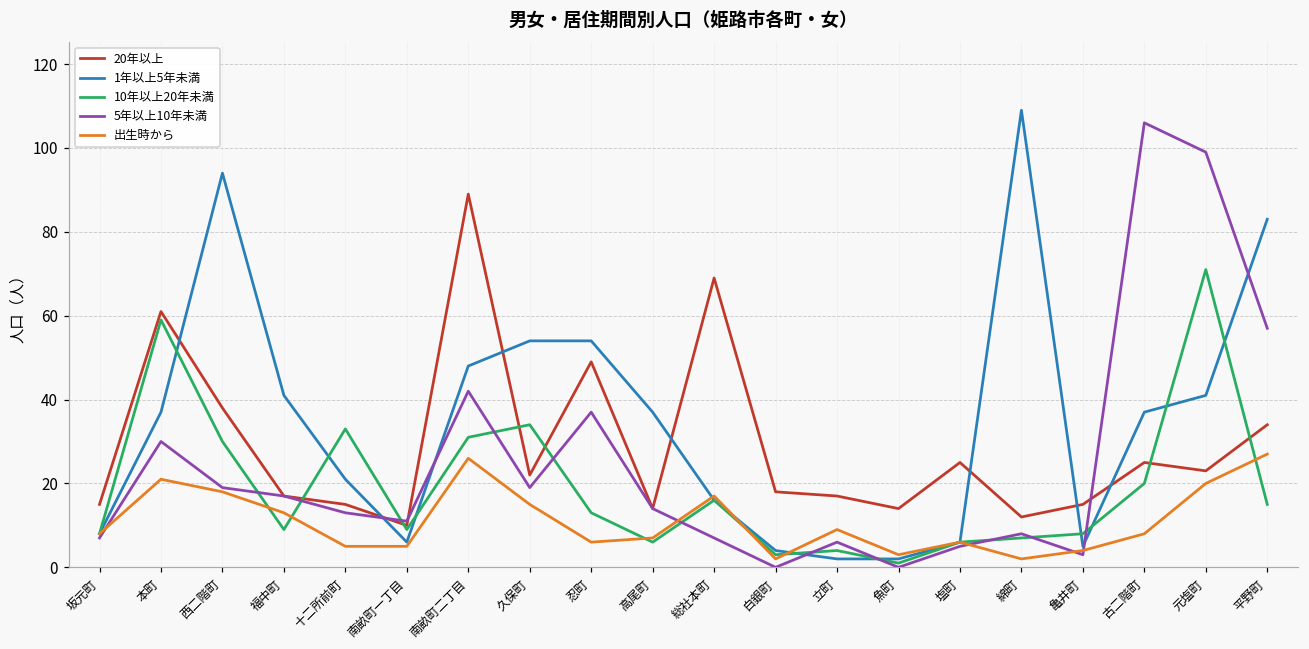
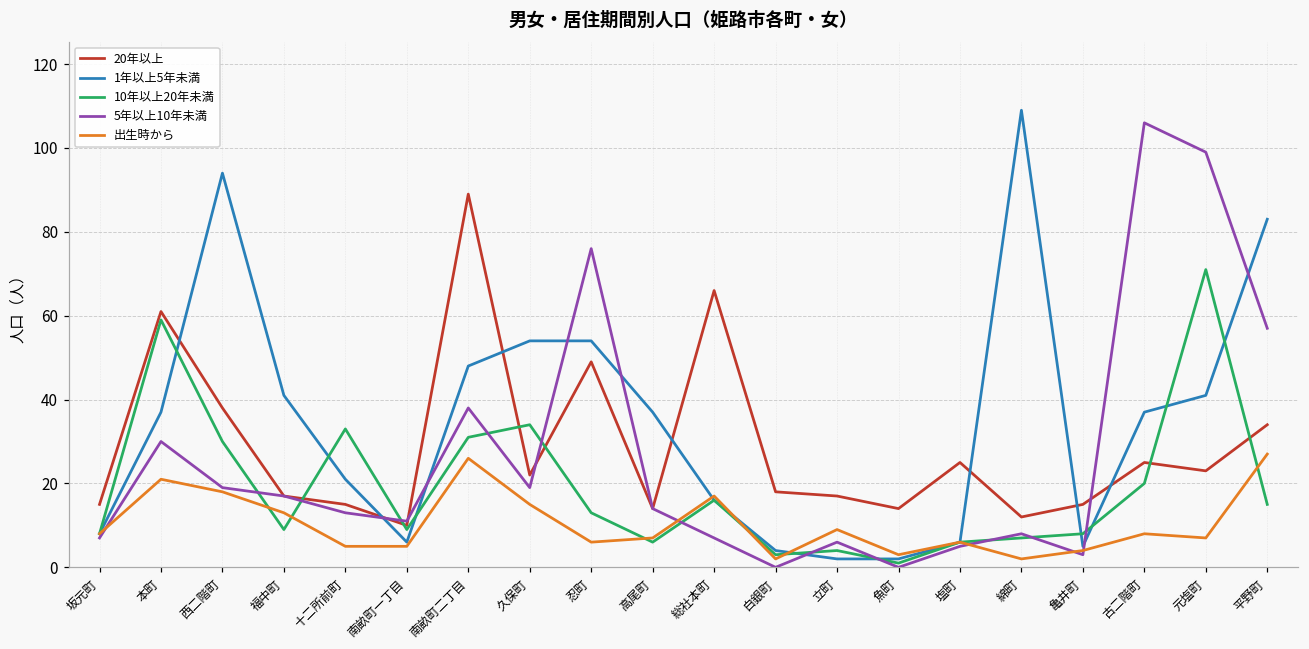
  {
    "20年以上": {
      "坂元町": 15,
      "本町": 61,
      "西二階町": 38,
      "十二所前町": 15,
      "南畝町一丁目": 10,
      "南畝町二丁目": 89,
      "久保町": 22,
      "忍町": 49,
-     "総社本町": 69,
+     "総社本町": 66,
      "白銀町": 18,
      "立町": 17,
      "魚町": 14,
      "塩町": 25,
      "綿町": 12,
      "亀井町": 15,
      "古二階町": 25,
      "元塩町": 23,
      "平野町": 34
    },
    "1年以上5年未満": {
      "本町": 37,
      "西二階町": 94,
      "福中町": 41,
      "十二所前町": 21,
      "南畝町一丁目": 6,
      "南畝町二丁目": 48,
      "久保町": 54,
      "忍町": 54,
      "高尾町": 37,
      "白銀町": 4,
      "立町": 2,
      "魚町": 2,
      "綿町": 109,
      "亀井町": 5,
      "古二階町": 37,
      "元塩町": 41,
      "平野町": 83
    },
    "10年以上20年未満": {
      "本町": 59,
      "西二階町": 30,
      "福中町": 9,
      "十二所前町": 33,
      "南畝町一丁目": 9,
      "南畝町二丁目": 31,
      "久保町": 34,
      "忍町": 13,
      "高尾町": 6,
      "白銀町": 3,
      "立町": 4,
      "魚町": 1,
      "綿町": 7,
      "亀井町": 8,
      "古二階町": 20,
      "元塩町": 71,
      "平野町": 15
    },
    "5年以上10年未満": {
      "坂元町": 7,
      "本町": 30,
      "西二階町": 19,
      "十二所前町": 13,
      "南畝町一丁目": 11,
-     "南畝町二丁目": 42,
+     "南畝町二丁目": 38,
      "久保町": 19,
-     "忍町": 37,
+     "忍町": 76,
      "総社本町": 7,
      "白銀町": 0,
      "立町": 6,
      "魚町": 0,
      "塩町": 5,
      "綿町": 8,
      "亀井町": 3,
      "古二階町": 106,
      "元塩町": 99,
      "平野町": 57
    },
    "出生時から": {
      "本町": 21,
      "西二階町": 18,
      "福中町": 13,
      "十二所前町": 5,
      "南畝町一丁目": 5,
      "南畝町二丁目": 26,
      "久保町": 15,
      "忍町": 6,
      "高尾町": 7,
      "総社本町": 17,
      "白銀町": 2,
      "立町": 9,
      "魚町": 3,
      "綿町": 2,
      "亀井町": 4,
      "古二階町": 8,
-     "元塩町": 20,
+     "元塩町": 7,
      "平野町": 27
    }
  }
